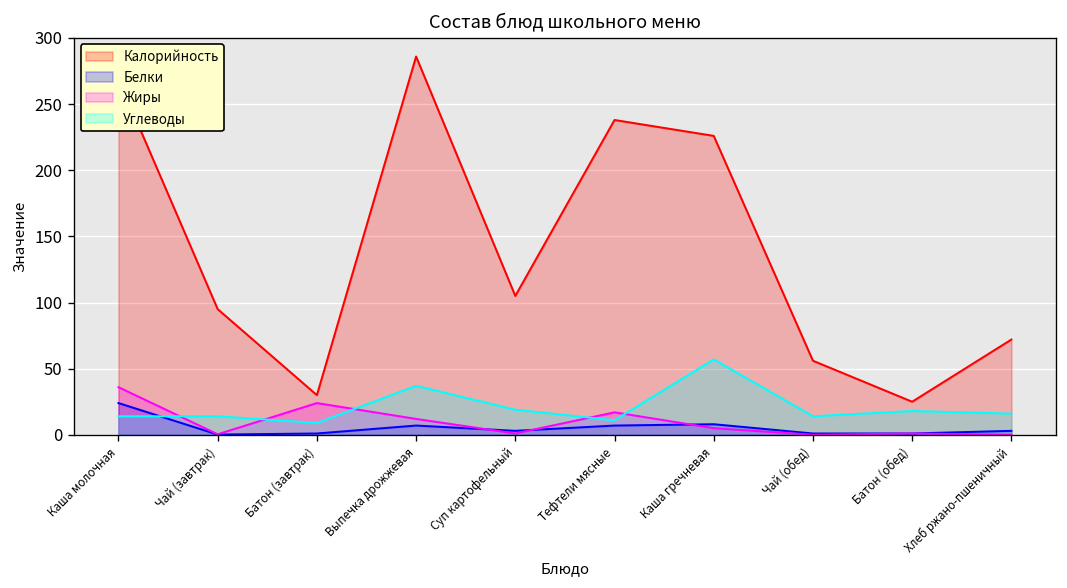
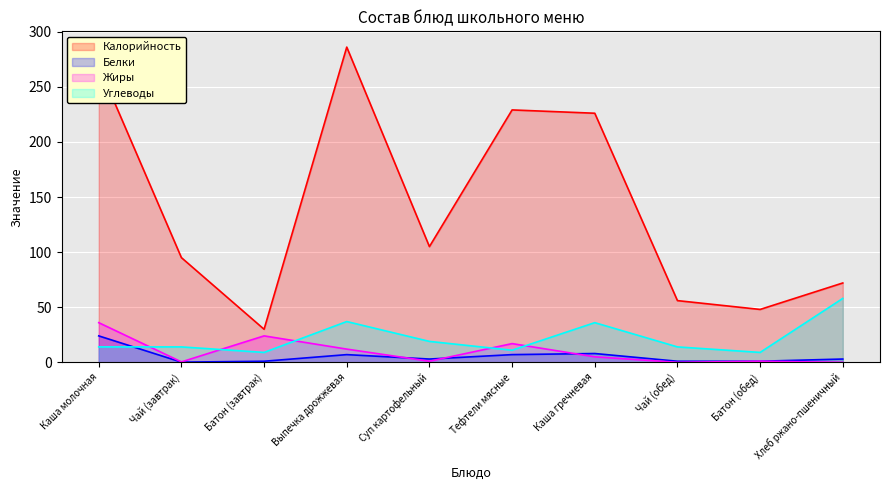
  {
    "Калорийность": {
      "Чай (завтрак)": 95,
      "Батон (завтрак)": 30,
      "Выпечка дрожжевая": 286,
      "Суп картофельный": 105,
-     "Тефтели мясные": 238,
+     "Тефтели мясные": 229,
      "Каша гречневая": 226,
      "Чай (обед)": 56,
-     "Батон (обед)": 25,
+     "Батон (обед)": 48,
      "Хлеб ржано-пшеничный": 72
    },
    "Белки": {
      "Каша молочная": 24,
      "Батон (завтрак)": 1,
      "Выпечка дрожжевая": 7,
      "Тефтели мясные": 7,
      "Каша гречневая": 8,
      "Хлеб ржано-пшеничный": 3
    },
    "Жиры": {
      "Каша молочная": 36,
      "Батон (завтрак)": 24,
      "Выпечка дрожжевая": 12,
      "Тефтели мясные": 17,
      "Каша гречневая": 5,
      "Хлеб ржано-пшеничный": 0
    },
    "Углеводы": {
      "Каша молочная": 14,
      "Чай (завтрак)": 14,
      "Батон (завтрак)": 9,
      "Выпечка дрожжевая": 37,
      "Суп картофельный": 19,
      "Тефтели мясные": 11,
-     "Каша гречневая": 57,
+     "Каша гречневая": 36,
      "Чай (обед)": 14,
-     "Батон (обед)": 18,
-     "Хлеб ржано-пшеничный": 16
+     "Батон (обед)": 9,
+     "Хлеб ржано-пшеничный": 58
    }
  }
